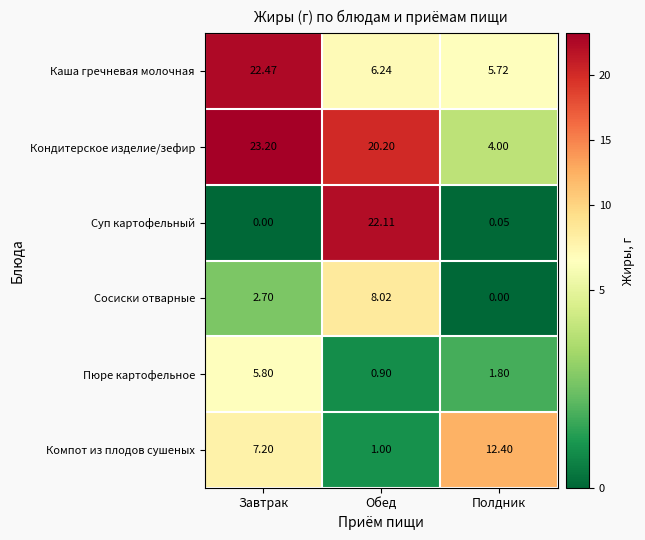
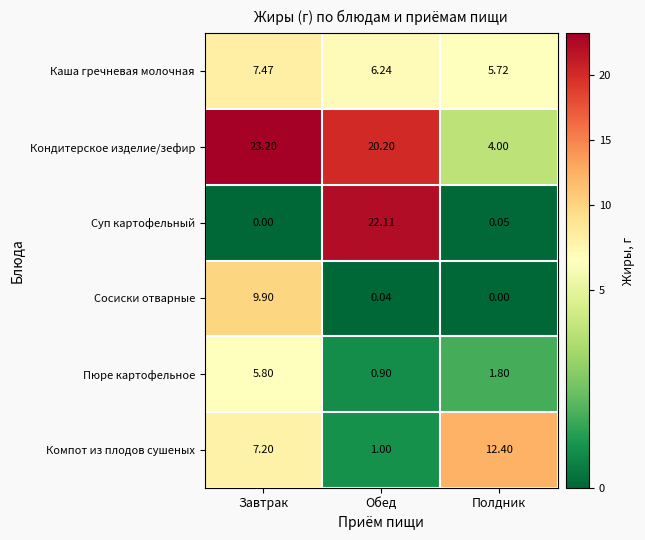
  {
    "Каша гречневая молочная": {
-     "Завтрак": 22.47,
+     "Завтрак": 7.47,
      "Обед": 6.24,
      "Полдник": 5.72
    },
    "Кондитерское изделие/зефир": {
      "Завтрак": 23.20,
      "Обед": 20.20,
      "Полдник": 4.00
    },
    "Суп картофельный": {
      "Завтрак": 0.00,
      "Обед": 22.11,
      "Полдник": 0.05
    },
    "Сосиски отварные": {
-     "Завтрак": 2.70,
-     "Обед": 8.02,
+     "Завтрак": 9.90,
+     "Обед": 0.04,
      "Полдник": 0.00
    },
    "Пюре картофельное": {
      "Завтрак": 5.80,
      "Обед": 0.90,
      "Полдник": 1.80
    },
    "Компот из плодов сушеных": {
      "Завтрак": 7.20,
      "Обед": 1.00,
      "Полдник": 12.40
    }
  }
